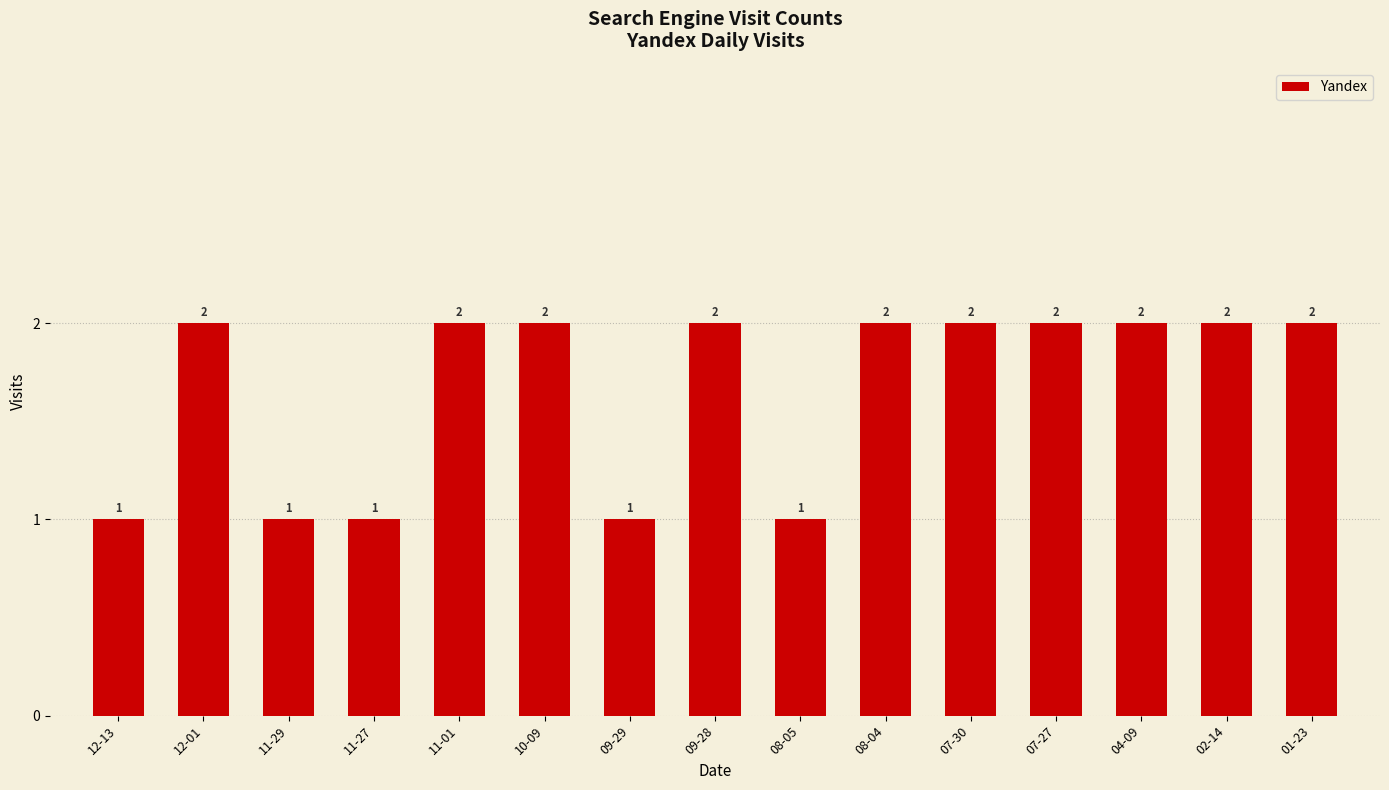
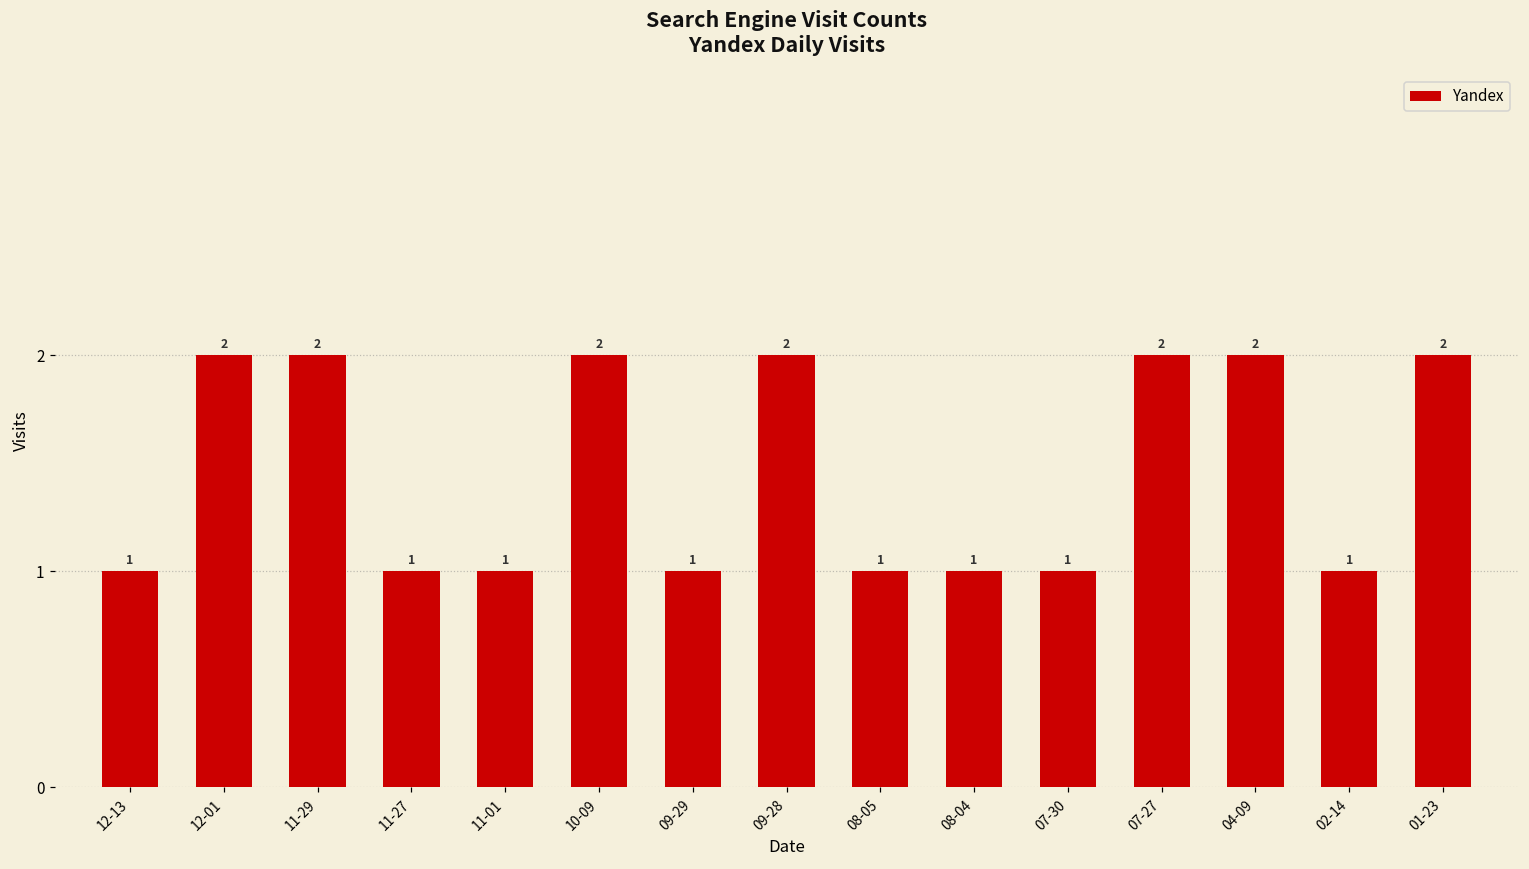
  {
    "12-13": 1,
    "12-01": 2,
-   "11-29": 1,
+   "11-29": 2,
    "11-27": 1,
-   "11-01": 2,
+   "11-01": 1,
    "10-09": 2,
    "09-29": 1,
    "09-28": 2,
    "08-05": 1,
-   "08-04": 2,
-   "07-30": 2,
+   "08-04": 1,
+   "07-30": 1,
    "07-27": 2,
    "04-09": 2,
-   "02-14": 2,
+   "02-14": 1,
    "01-23": 2
  }
